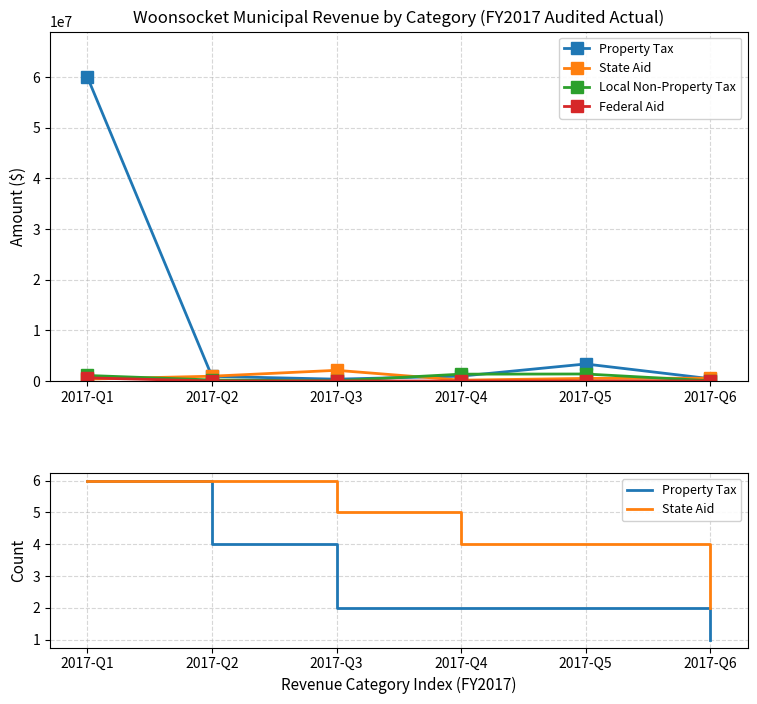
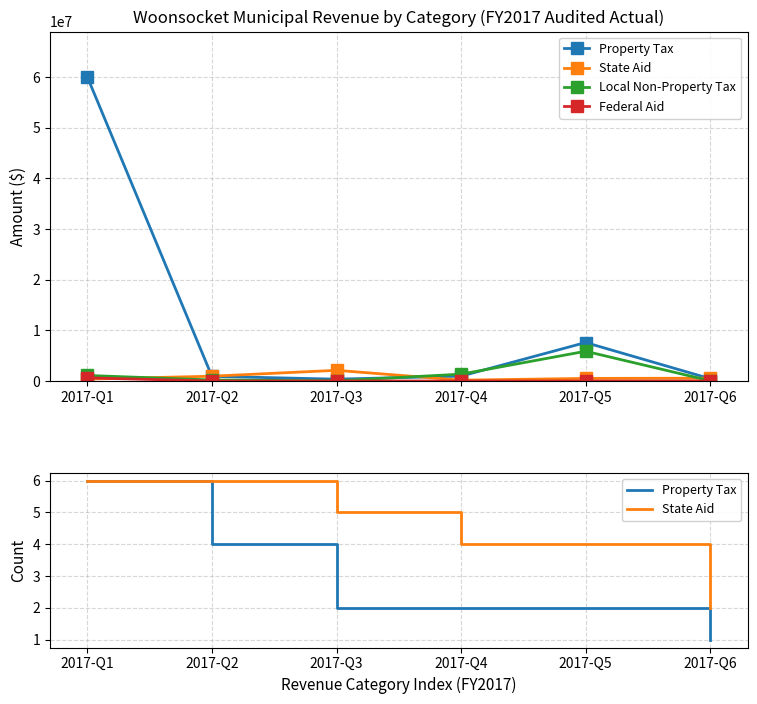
  {
    "Woonsocket Municipal Revenue by Category (FY2017 Audited Actual)": {
      "Property Tax": {
        "2017-Q1": 60000000,
-       "2017-Q5": 3000000
+       "2017-Q5": 8000000
      },
      "State Aid": {
        "2017-Q3": 2000000,
        "2017-Q5": 1000000
      },
      "Local Non-Property Tax": {
-       "2017-Q5": 1000000
+       "2017-Q5": 6000000
      },
      "Federal Aid": {
        "2017-Q5": 0
      }
    }
  }
